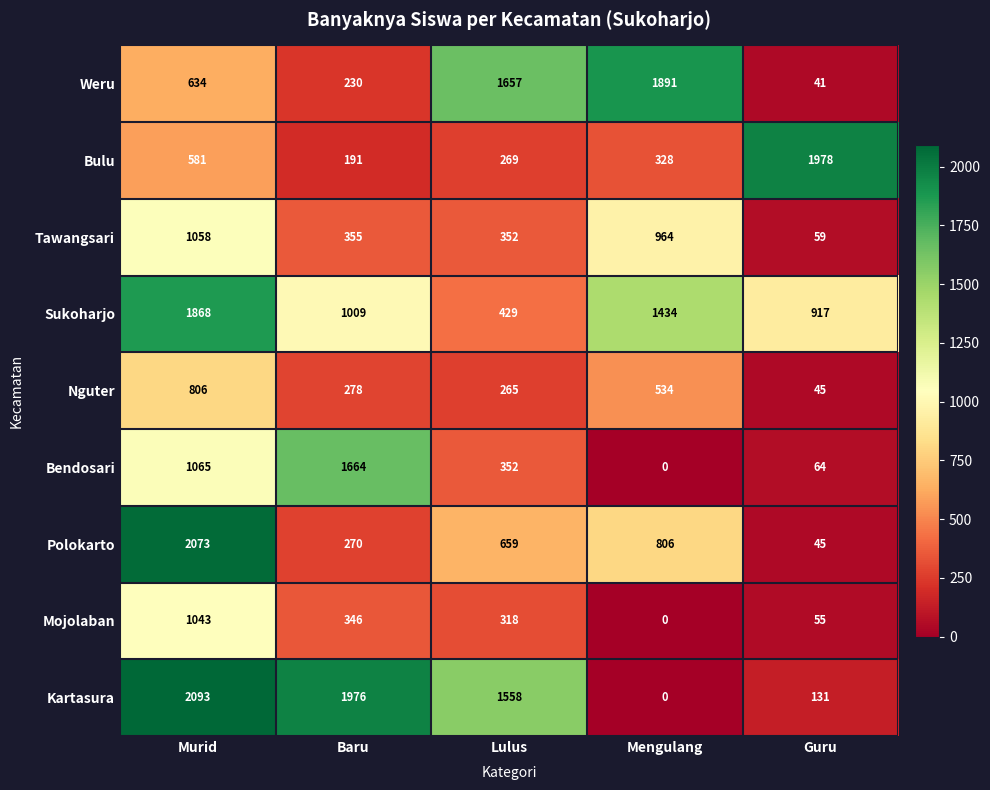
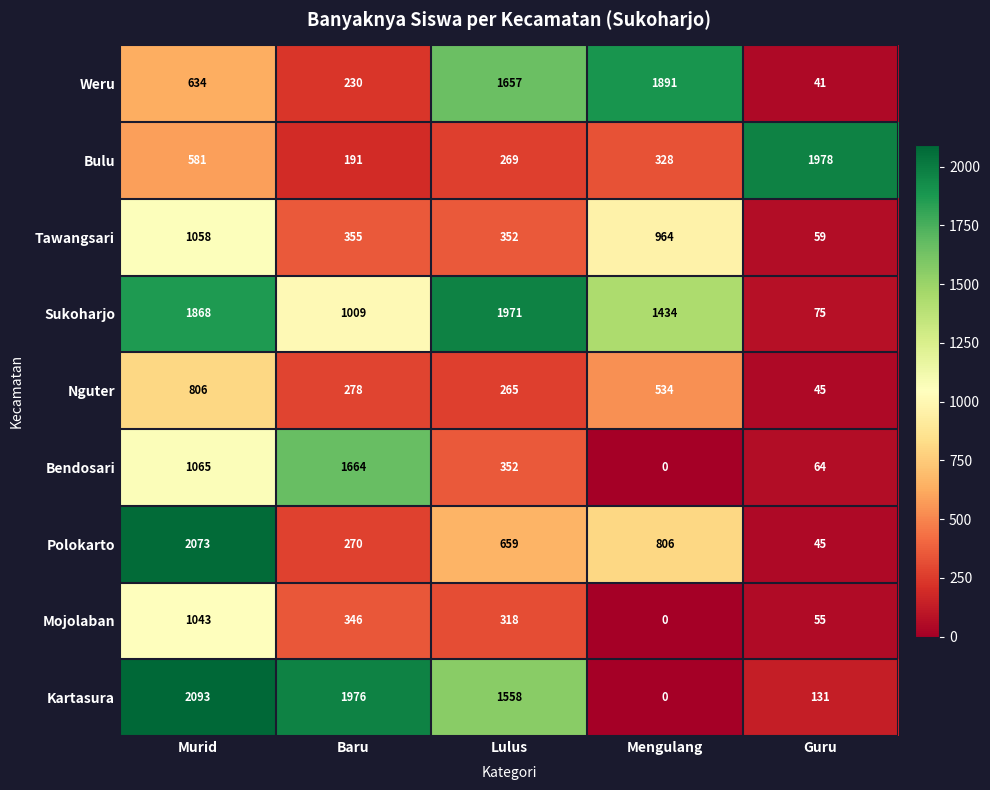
  {
    "Weru": {
      "Murid": 634,
      "Baru": 230,
      "Lulus": 1657,
      "Mengulang": 1891,
      "Guru": 41
    },
    "Bulu": {
      "Murid": 581,
      "Baru": 191,
      "Lulus": 269,
      "Mengulang": 328,
      "Guru": 1978
    },
    "Tawangsari": {
      "Murid": 1058,
      "Baru": 355,
      "Lulus": 352,
      "Mengulang": 964,
      "Guru": 59
    },
    "Sukoharjo": {
      "Murid": 1868,
      "Baru": 1009,
-     "Lulus": 429,
+     "Lulus": 1971,
      "Mengulang": 1434,
-     "Guru": 917
+     "Guru": 75
    },
    "Nguter": {
      "Murid": 806,
      "Baru": 278,
      "Lulus": 265,
      "Mengulang": 534,
      "Guru": 45
    },
    "Bendosari": {
      "Murid": 1065,
      "Baru": 1664,
      "Lulus": 352,
      "Mengulang": 0,
      "Guru": 64
    },
    "Polokarto": {
      "Murid": 2073,
      "Baru": 270,
      "Lulus": 659,
      "Mengulang": 806,
      "Guru": 45
    },
    "Mojolaban": {
      "Murid": 1043,
      "Baru": 346,
      "Lulus": 318,
      "Mengulang": 0,
      "Guru": 55
    },
    "Kartasura": {
      "Murid": 2093,
      "Baru": 1976,
      "Lulus": 1558,
      "Mengulang": 0,
      "Guru": 131
    }
  }
